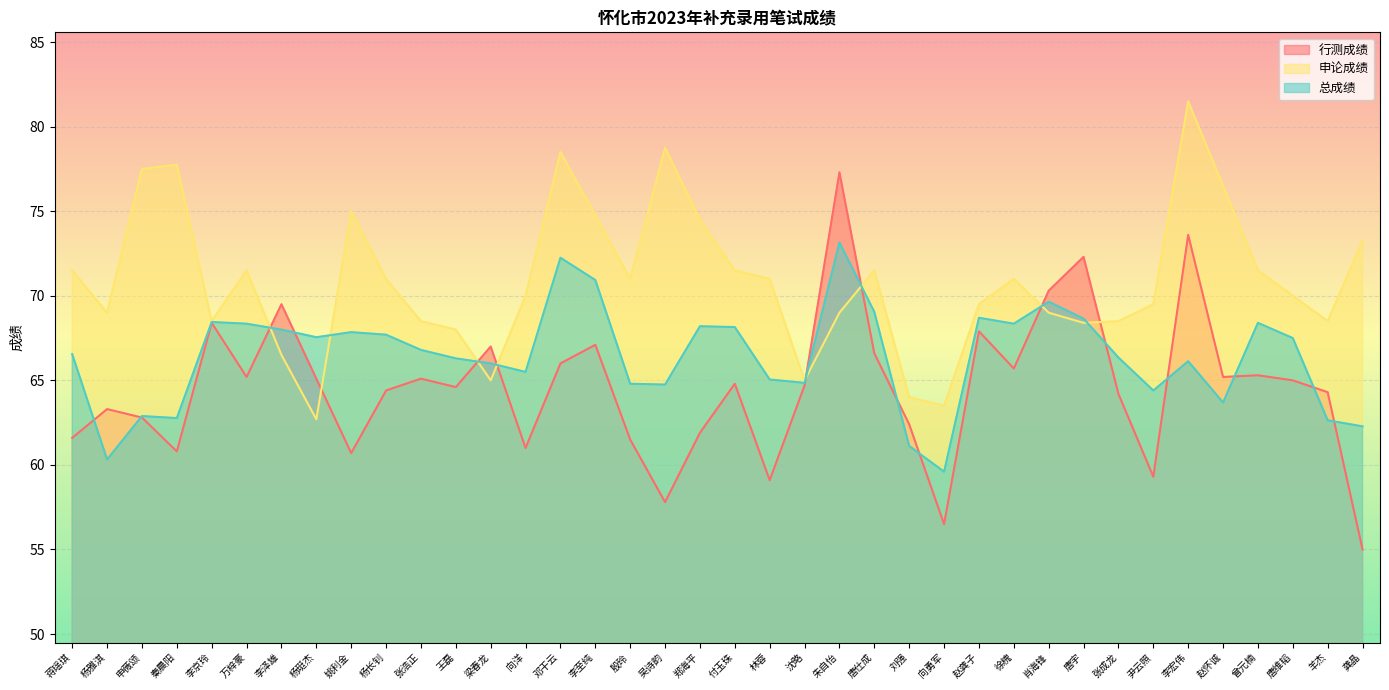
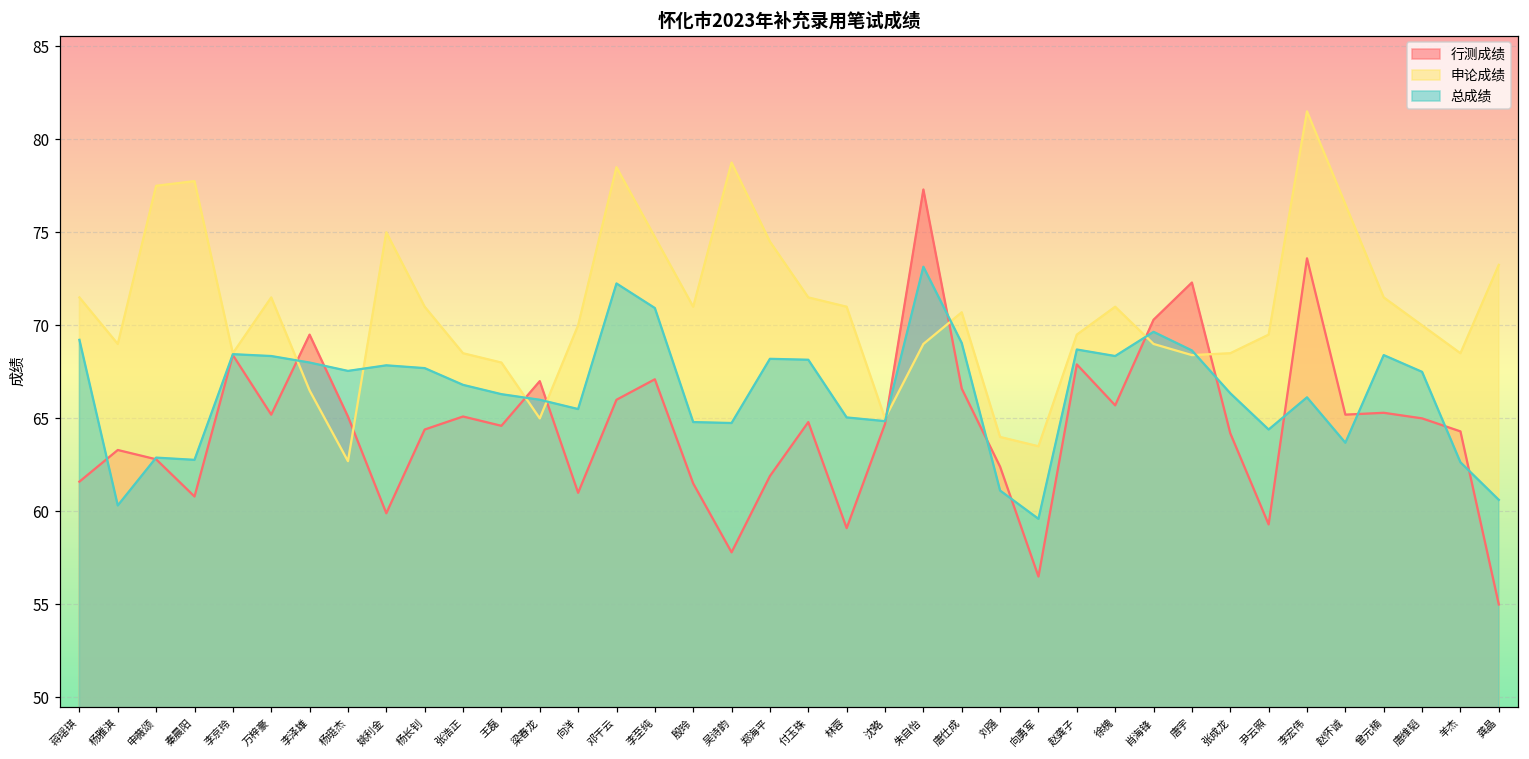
  {
    "行测成绩": {
      "蒋瑶琪": 61.6,
      "杨雅淇": 63.3,
      "秦晨阳": 60.8,
      "万梓豪": 65.2,
      "李泽雄": 69.5,
      "杨珽杰": 65.1,
-     "姚利金": 60.7,
+     "姚利金": 59.9,
      "杨长钊": 64.4,
      "张浩正": 65.1,
      "王磊": 64.6,
      "梁春龙": 67.0,
      "向洋": 61.0,
      "邓干云": 66.0,
      "李至纯": 67.1,
      "殷玲": 61.5,
      "吴诗韵": 57.8,
      "郑海平": 61.9,
      "付玉珠": 64.8,
      "林蓉": 59.1,
      "朱自怡": 77.3,
      "唐仕成": 66.6,
      "刘强": 62.4,
      "向勇军": 56.5,
      "赵龚子": 67.9,
      "徐槐": 65.7,
      "肖海锋": 70.3,
      "唐宇": 72.3,
      "张成龙": 64.2,
      "尹云照": 59.3,
      "李宏伟": 73.6,
      "赵怀诚": 65.2,
      "曾元楠": 65.3,
      "唐维韬": 65.0,
      "羊杰": 64.3,
      "龚晶": 55.0
    },
    "申论成绩": {
      "蒋瑶琪": 71.5,
      "杨雅淇": 69.0,
      "申薇颂": 77.5,
      "秦晨阳": 77.8,
      "万梓豪": 71.5,
      "李泽雄": 66.5,
      "杨珽杰": 62.7,
      "姚利金": 75.0,
      "杨长钊": 71.0,
      "张浩正": 68.5,
      "王磊": 68.0,
      "梁春龙": 65.0,
      "向洋": 70.0,
      "邓干云": 78.5,
      "李至纯": 74.8,
      "殷玲": 71.0,
      "吴诗韵": 78.8,
      "郑海平": 74.5,
      "付玉珠": 71.5,
      "林蓉": 71.0,
      "沈略": 65.0,
      "朱自怡": 69.0,
-     "唐仕成": 71.5,
+     "唐仕成": 70.7,
      "刘强": 64.0,
      "向勇军": 63.5,
      "赵龚子": 69.5,
      "徐槐": 71.0,
      "肖海锋": 69.0,
      "唐宇": 68.4,
      "张成龙": 68.5,
      "尹云照": 69.5,
      "李宏伟": 81.5,
      "赵怀诚": 76.5,
      "曾元楠": 71.5,
      "唐维韬": 70.0,
      "羊杰": 68.5,
      "龚晶": 73.3
    },
    "总成绩": {
-     "蒋瑶琪": 66.6,
+     "蒋瑶琪": 69.2,
      "杨雅淇": 60.3,
      "秦晨阳": 62.8,
      "万梓豪": 68.4,
      "李泽雄": 68.0,
      "杨珽杰": 67.6,
      "姚利金": 67.9,
      "杨长钊": 67.7,
      "张浩正": 66.8,
      "王磊": 66.3,
      "梁春龙": 66.0,
      "向洋": 65.5,
      "邓干云": 72.3,
      "李至纯": 70.9,
      "殷玲": 64.8,
      "吴诗韵": 64.8,
      "郑海平": 68.2,
      "付玉珠": 68.2,
      "林蓉": 65.1,
      "朱自怡": 73.2,
      "唐仕成": 69.1,
      "刘强": 61.1,
      "向勇军": 59.6,
      "赵龚子": 68.7,
      "徐槐": 68.4,
      "肖海锋": 69.7,
      "唐宇": 68.7,
      "张成龙": 66.4,
      "尹云照": 64.4,
      "李宏伟": 66.1,
      "赵怀诚": 63.7,
      "曾元楠": 68.4,
      "唐维韬": 67.5,
      "羊杰": 62.6,
-     "龚晶": 62.3
+     "龚晶": 60.6
    }
  }
